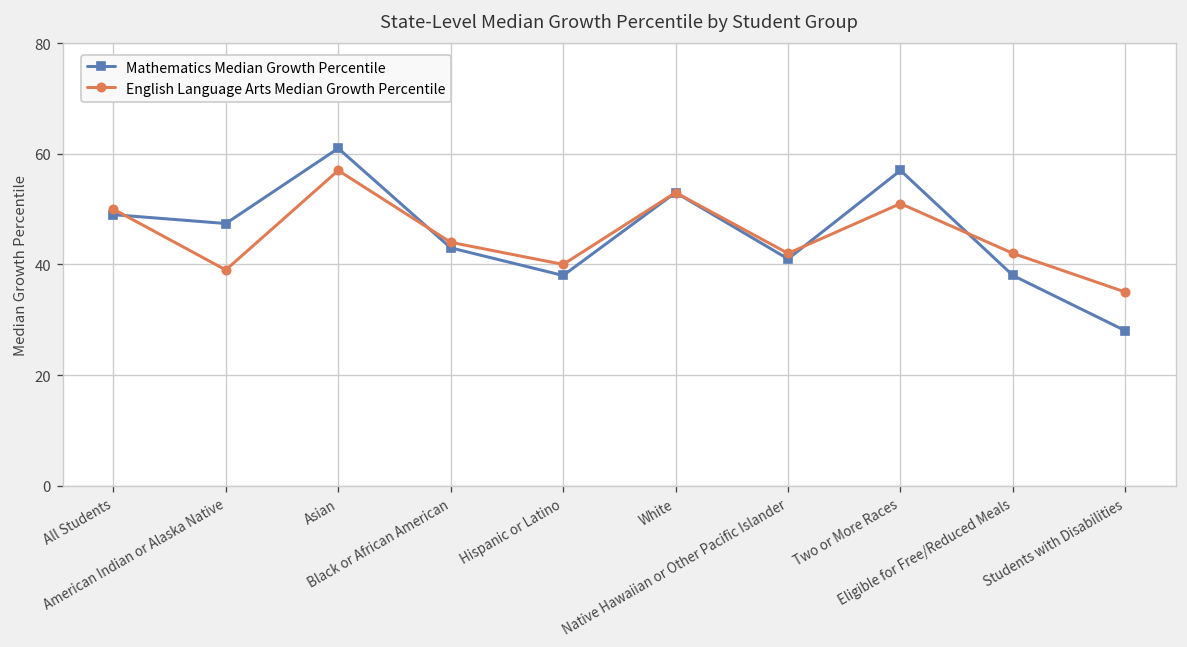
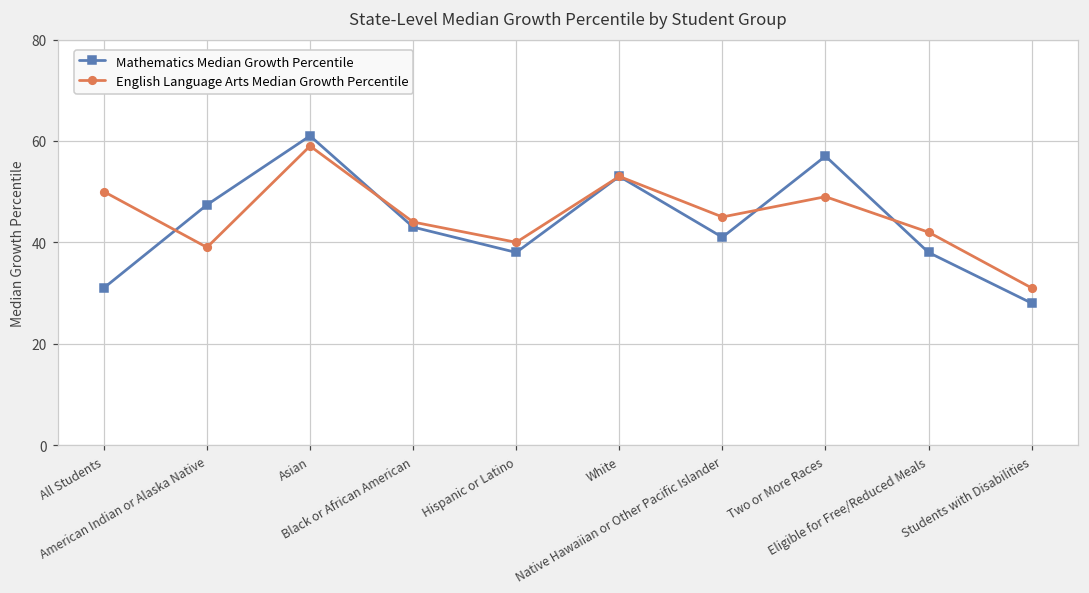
  {
    "Mathematics Median Growth Percentile": {
-     "All Students": 49,
+     "All Students": 31,
      "American Indian or Alaska Native": 47,
      "Asian": 61,
      "Black or African American": 43,
      "Hispanic or Latino": 38,
      "Native Hawaiian or Other Pacific Islander": 41,
      "Two or More Races": 57,
      "Eligible for Free/Reduced Meals": 38,
      "Students with Disabilities": 28
    },
    "English Language Arts Median Growth Percentile": {
      "All Students": 50,
      "American Indian or Alaska Native": 39,
-     "Asian": 57,
+     "Asian": 59,
      "Black or African American": 44,
      "Hispanic or Latino": 40,
-     "Native Hawaiian or Other Pacific Islander": 42,
-     "Two or More Races": 51,
+     "Native Hawaiian or Other Pacific Islander": 45,
+     "Two or More Races": 49,
      "Eligible for Free/Reduced Meals": 42,
-     "Students with Disabilities": 35
+     "Students with Disabilities": 31
    }
  }
